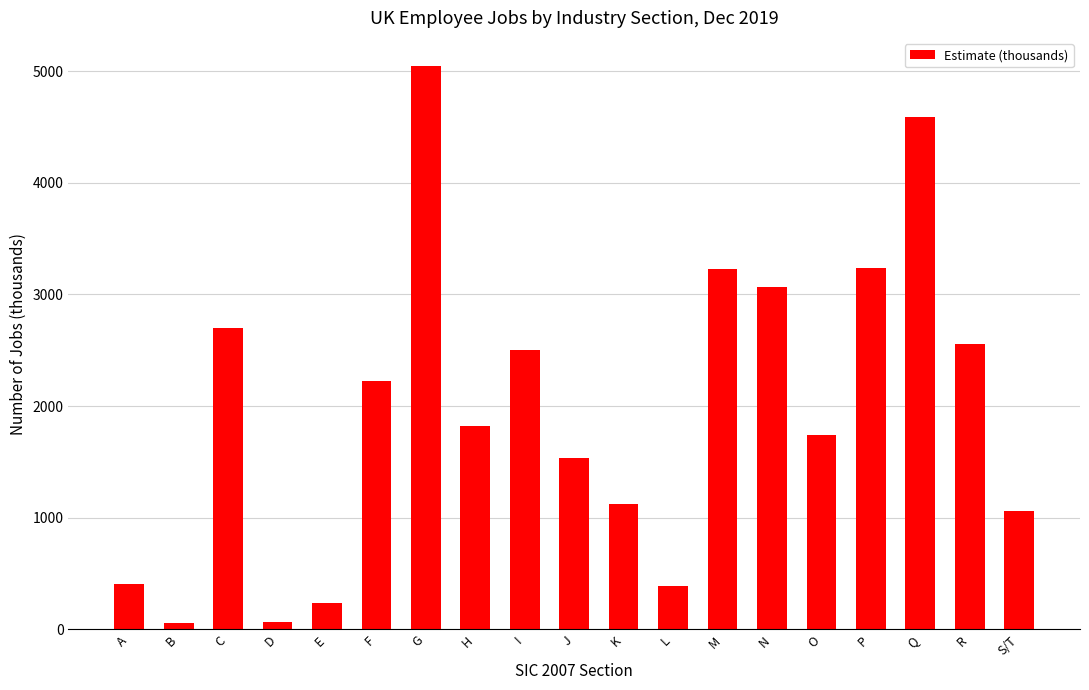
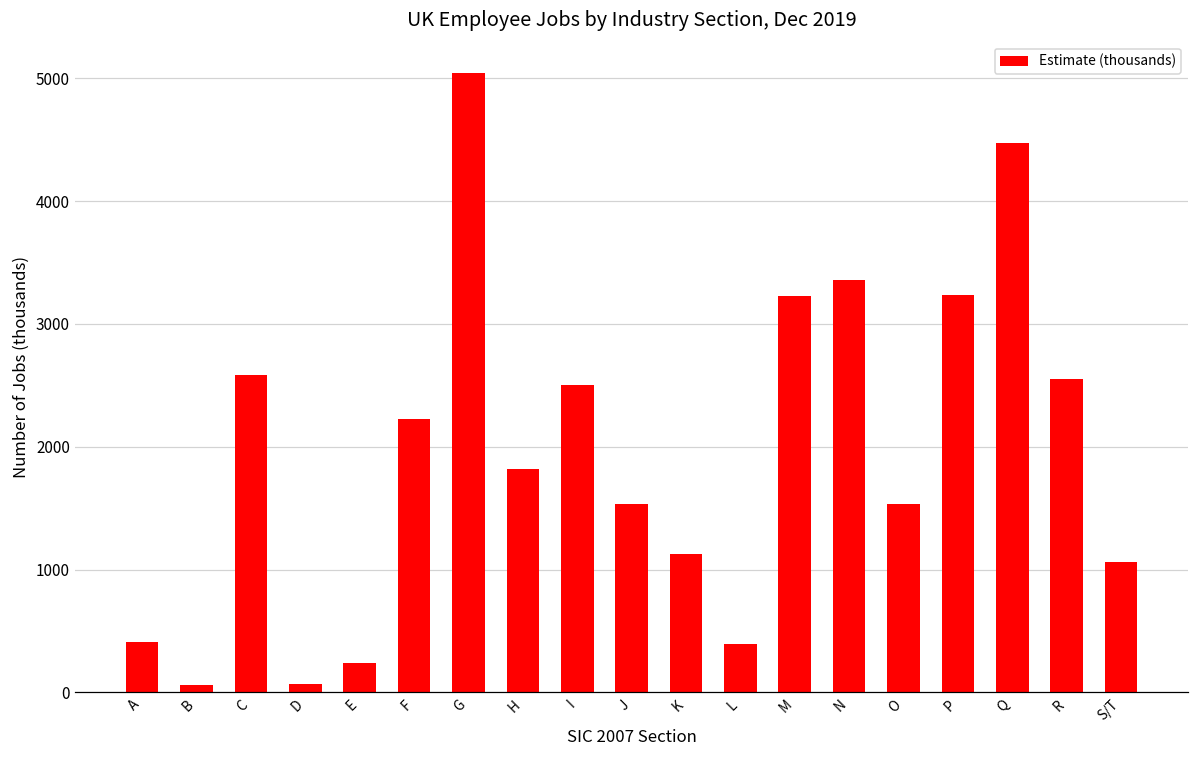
  {
    "A": 410,
    "B": 60,
-   "C": 2700,
+   "C": 2580,
    "D": 70,
    "E": 240,
    "F": 2230,
    "G": 5050,
    "H": 1820,
    "I": 2510,
    "J": 1530,
    "K": 1130,
    "L": 390,
    "M": 3230,
-   "N": 3060,
-   "O": 1740,
+   "N": 3360,
+   "O": 1530,
    "P": 3240,
-   "Q": 4590,
+   "Q": 4470,
    "R": 2560,
    "S/T": 1060
  }
